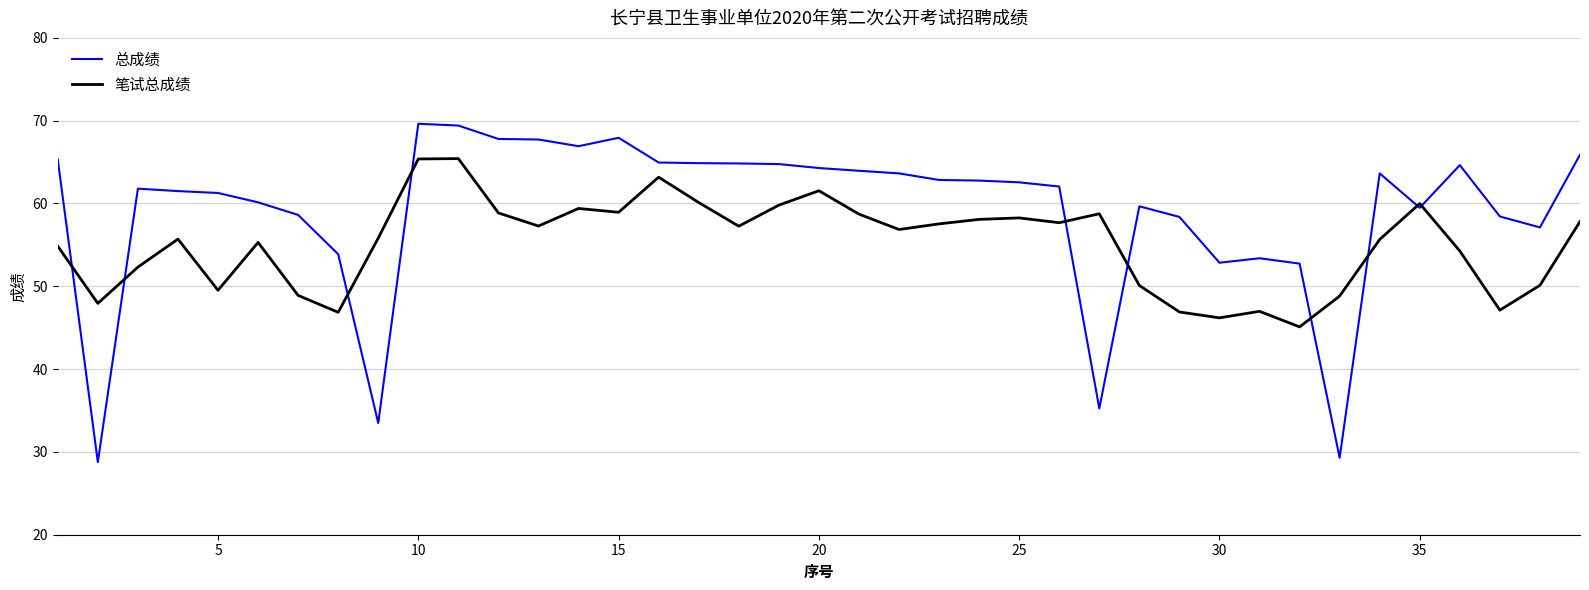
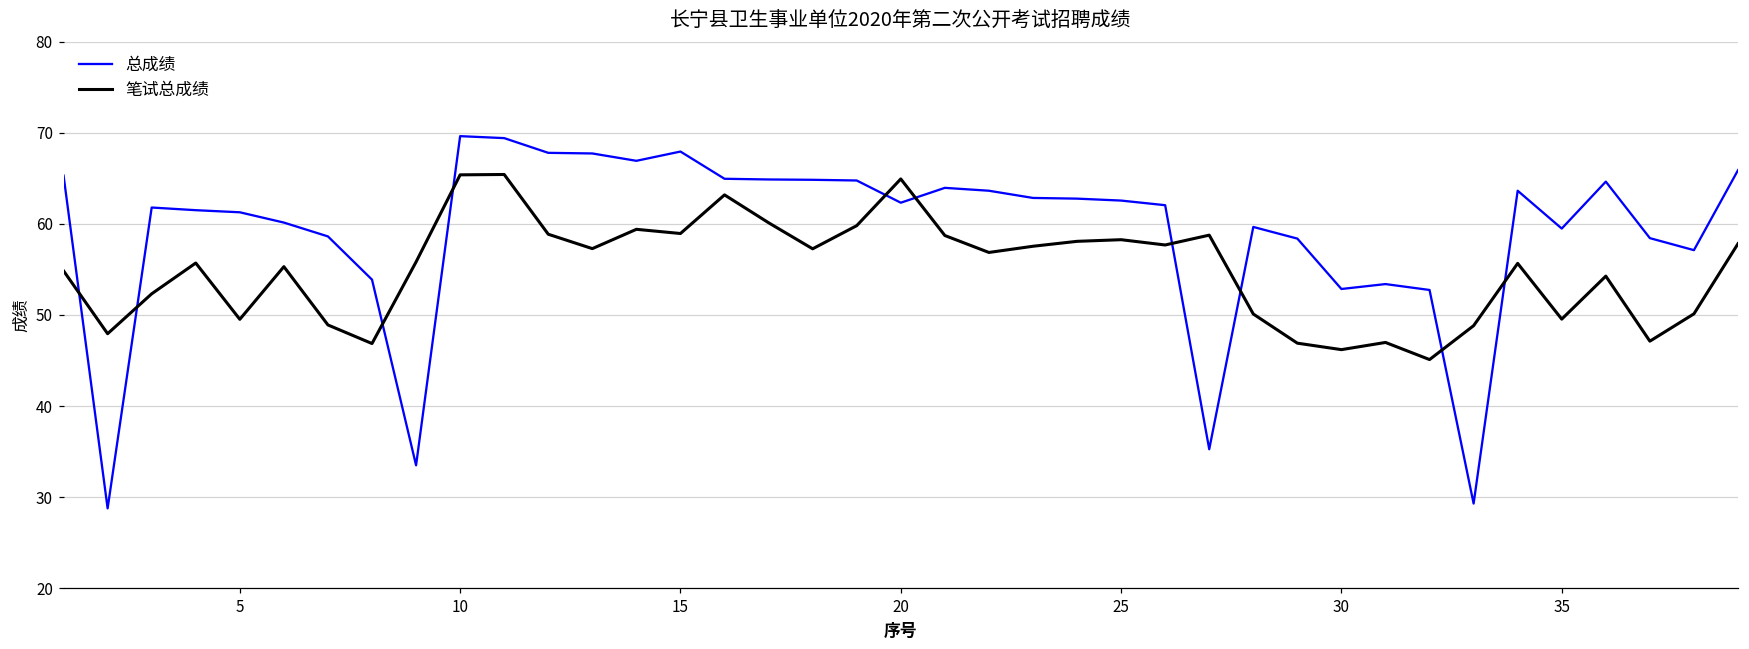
  {
    "总成绩": {
      "5": 61,
      "10": 70,
      "15": 68,
-     "20": 64,
+     "20": 62,
      "25": 63,
      "30": 53,
      "35": 59
    },
    "笔试总成绩": {
      "5": 50,
      "10": 65,
      "15": 59,
-     "20": 62,
+     "20": 65,
      "25": 58,
      "30": 46,
-     "35": 60
+     "35": 50
    }
  }
